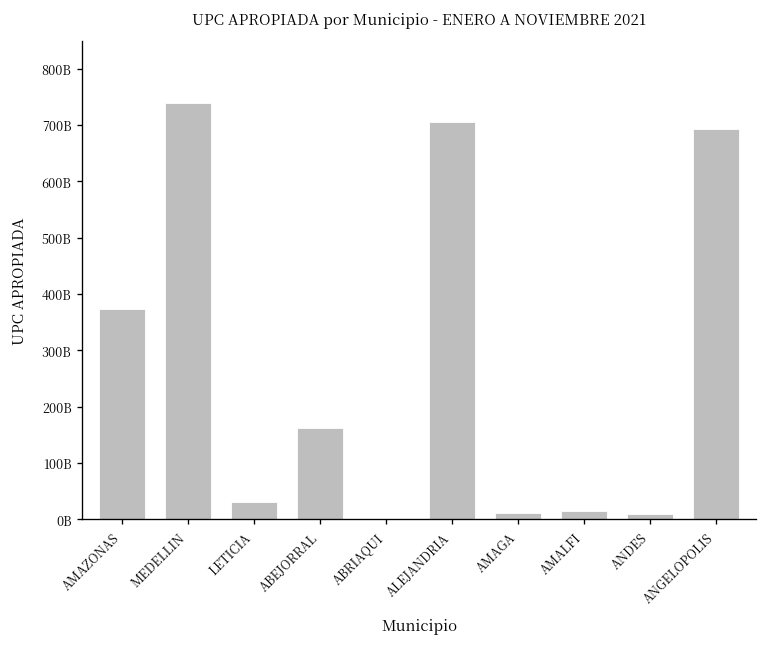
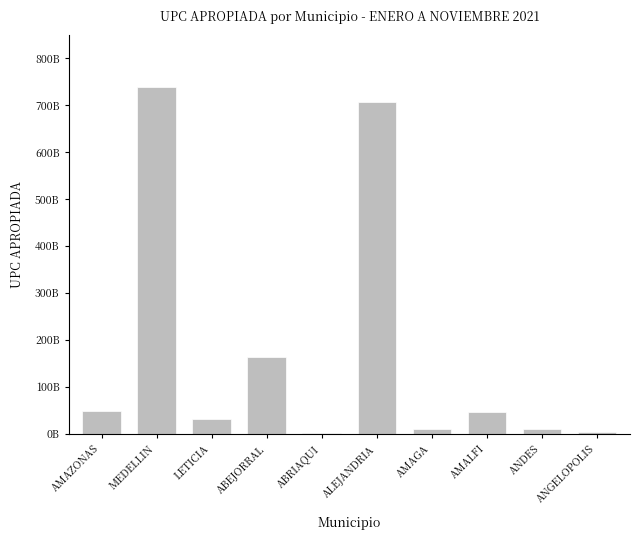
  {
-   "AMAZONAS": 370000000000,
+   "AMAZONAS": 50000000000,
    "MEDELLIN": 740000000000,
    "LETICIA": 30000000000,
    "ABEJORRAL": 160000000000,
    "ALEJANDRIA": 710000000000,
    "AMAGA": 10000000000,
-   "AMALFI": 20000000000,
+   "AMALFI": 50000000000,
    "ANDES": 10000000000,
-   "ANGELOPOLIS": 690000000000
+   "ANGELOPOLIS": 0
  }
